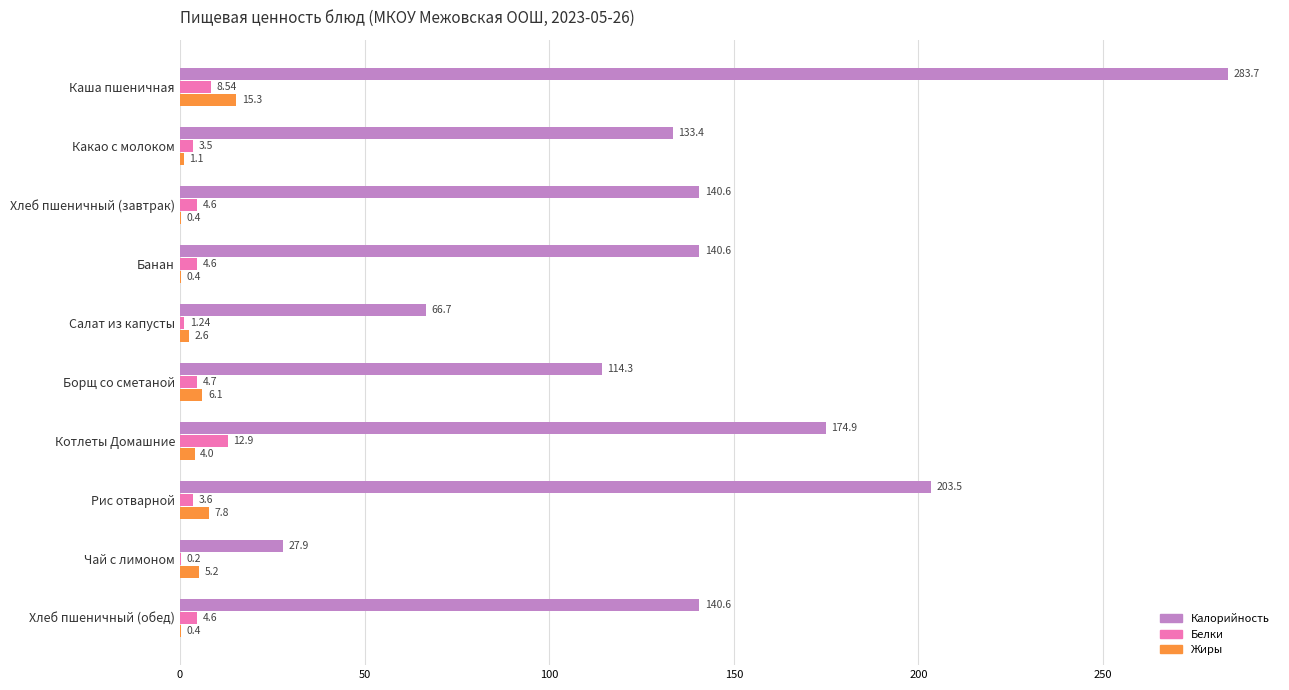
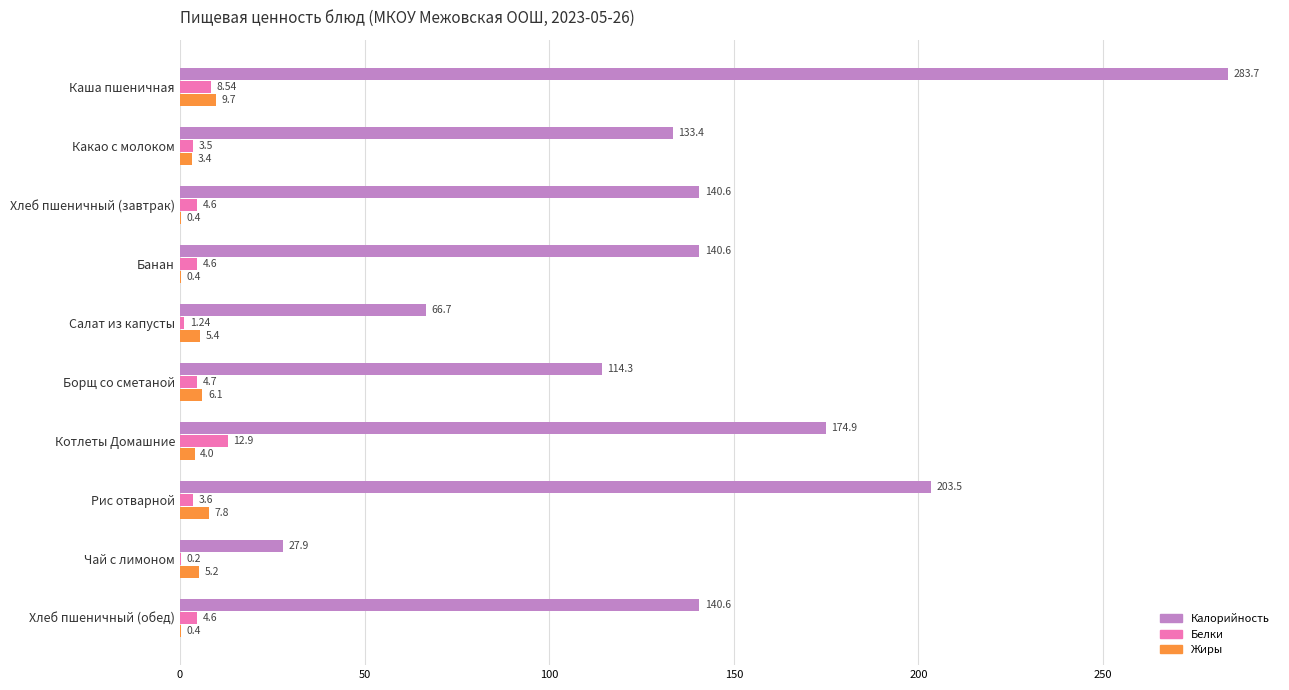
  {
    "Жиры": {
-     "Каша пшеничная": 15.3,
-     "Какао с молоком": 1.1,
+     "Каша пшеничная": 9.7,
+     "Какао с молоком": 3.4,
      "Хлеб пшеничный (завтрак)": 0.4,
      "Банан": 0.4,
-     "Салат из капусты": 2.6,
+     "Салат из капусты": 5.4,
      "Борщ со сметаной": 6.1,
      "Котлеты Домашние": 4.0,
      "Рис отварной": 7.8,
      "Чай с лимоном": 5.2,
      "Хлеб пшеничный (обед)": 0.4
    }
  }
